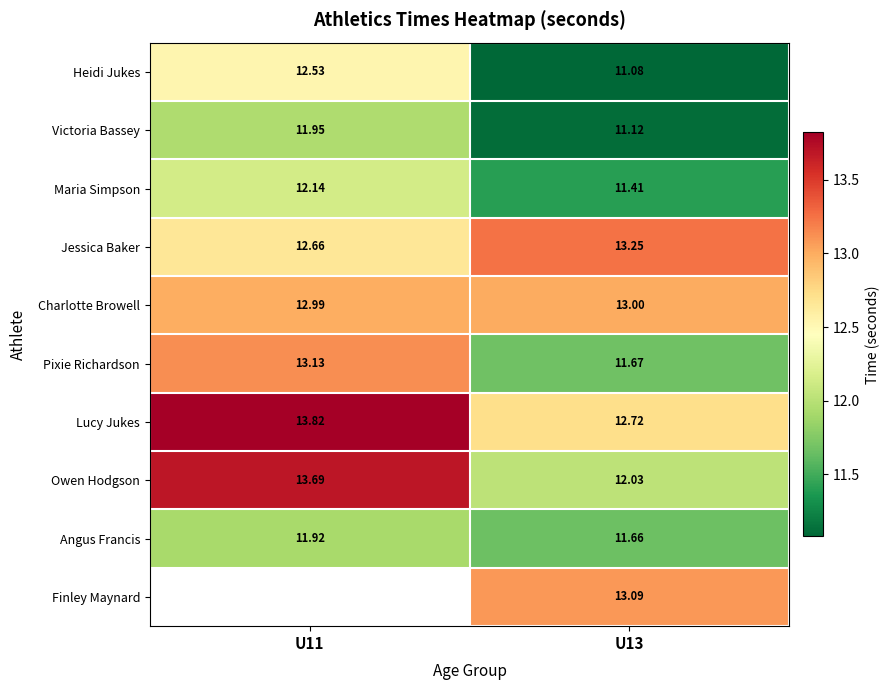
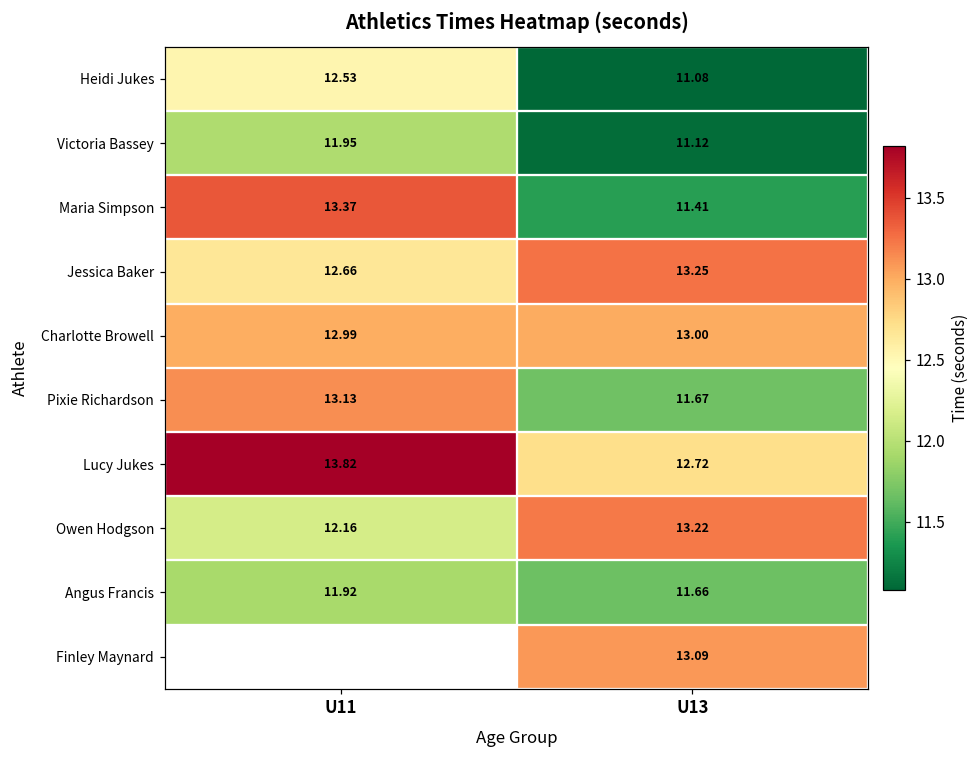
  {
    "Heidi Jukes": {
      "U11": 12.53,
      "U13": 11.08
    },
    "Victoria Bassey": {
      "U11": 11.95,
      "U13": 11.12
    },
    "Maria Simpson": {
-     "U11": 12.14,
+     "U11": 13.37,
      "U13": 11.41
    },
    "Jessica Baker": {
      "U11": 12.66,
      "U13": 13.25
    },
    "Charlotte Browell": {
      "U11": 12.99,
      "U13": 13.00
    },
    "Pixie Richardson": {
      "U11": 13.13,
      "U13": 11.67
    },
    "Lucy Jukes": {
      "U11": 13.82,
      "U13": 12.72
    },
    "Owen Hodgson": {
-     "U11": 13.69,
-     "U13": 12.03
+     "U11": 12.16,
+     "U13": 13.22
    },
    "Angus Francis": {
      "U11": 11.92,
      "U13": 11.66
    },
    "Finley Maynard": {
      "U13": 13.09
    }
  }
